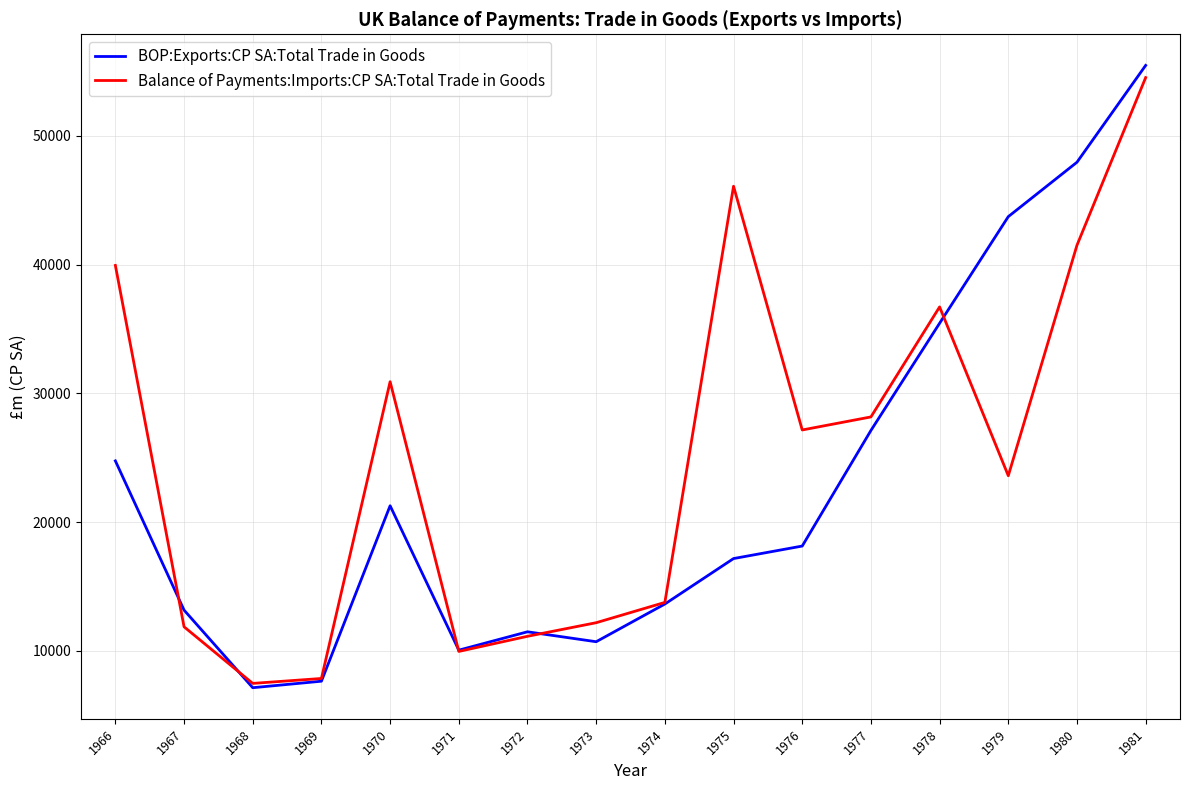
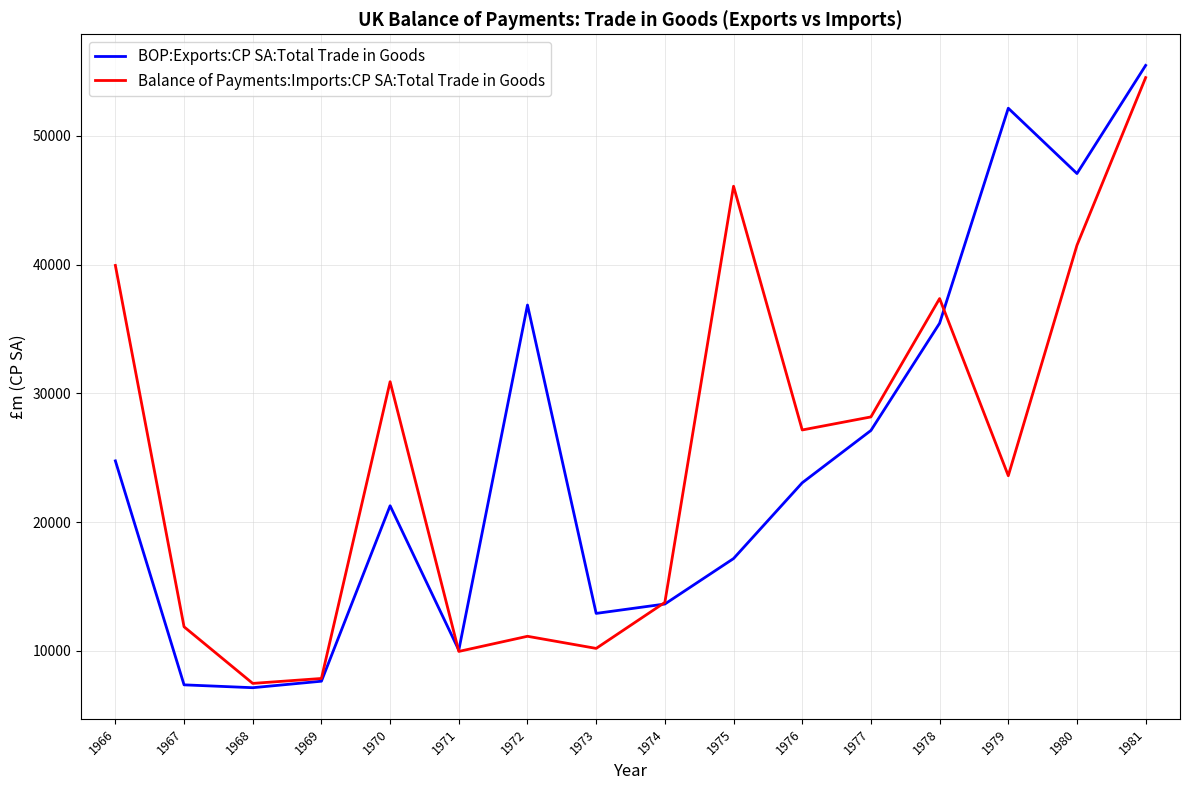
  {
    "BOP:Exports:CP SA:Total Trade in Goods": {
      "1966": 24800,
-     "1967": 13200,
+     "1967": 7400,
      "1968": 7100,
      "1969": 7700,
      "1970": 21300,
-     "1972": 11500,
-     "1973": 10700,
+     "1972": 36900,
+     "1973": 12900,
      "1975": 17200,
-     "1976": 18200,
+     "1976": 23100,
      "1977": 27100,
      "1978": 35500,
-     "1979": 43700,
-     "1980": 48000,
+     "1979": 52200,
+     "1980": 47100,
      "1981": 55500
    },
    "Balance of Payments:Imports:CP SA:Total Trade in Goods": {
      "1966": 39900,
      "1967": 11900,
      "1968": 7500,
      "1969": 7900,
      "1970": 30900,
      "1972": 11100,
-     "1973": 12200,
+     "1973": 10200,
      "1975": 46100,
      "1976": 27200,
      "1977": 28200,
-     "1978": 36700,
+     "1978": 37400,
      "1979": 23600,
      "1980": 41500,
      "1981": 54500
    }
  }
